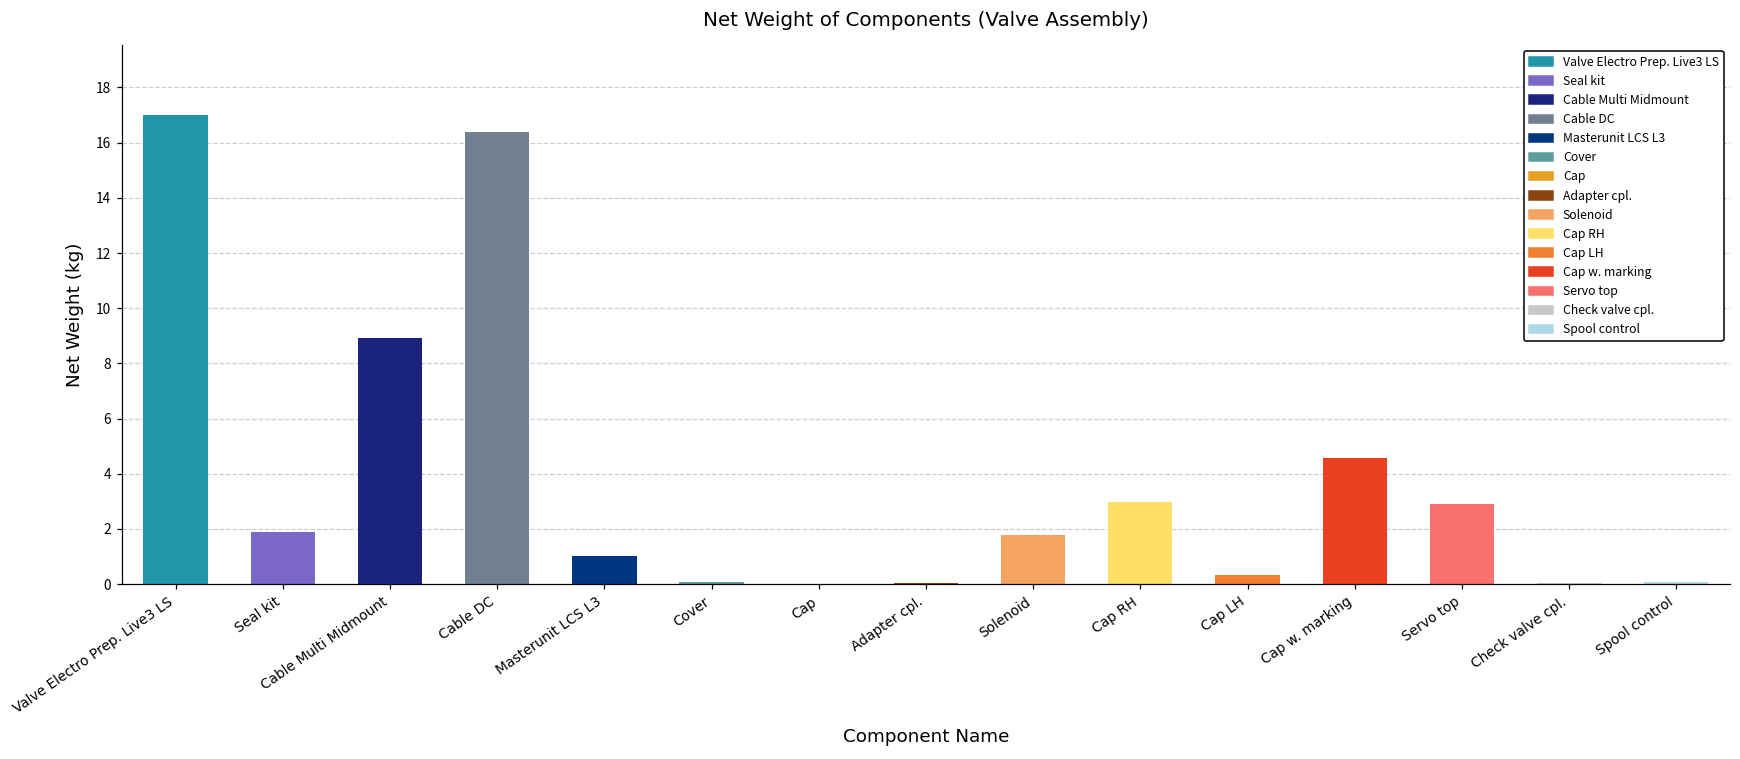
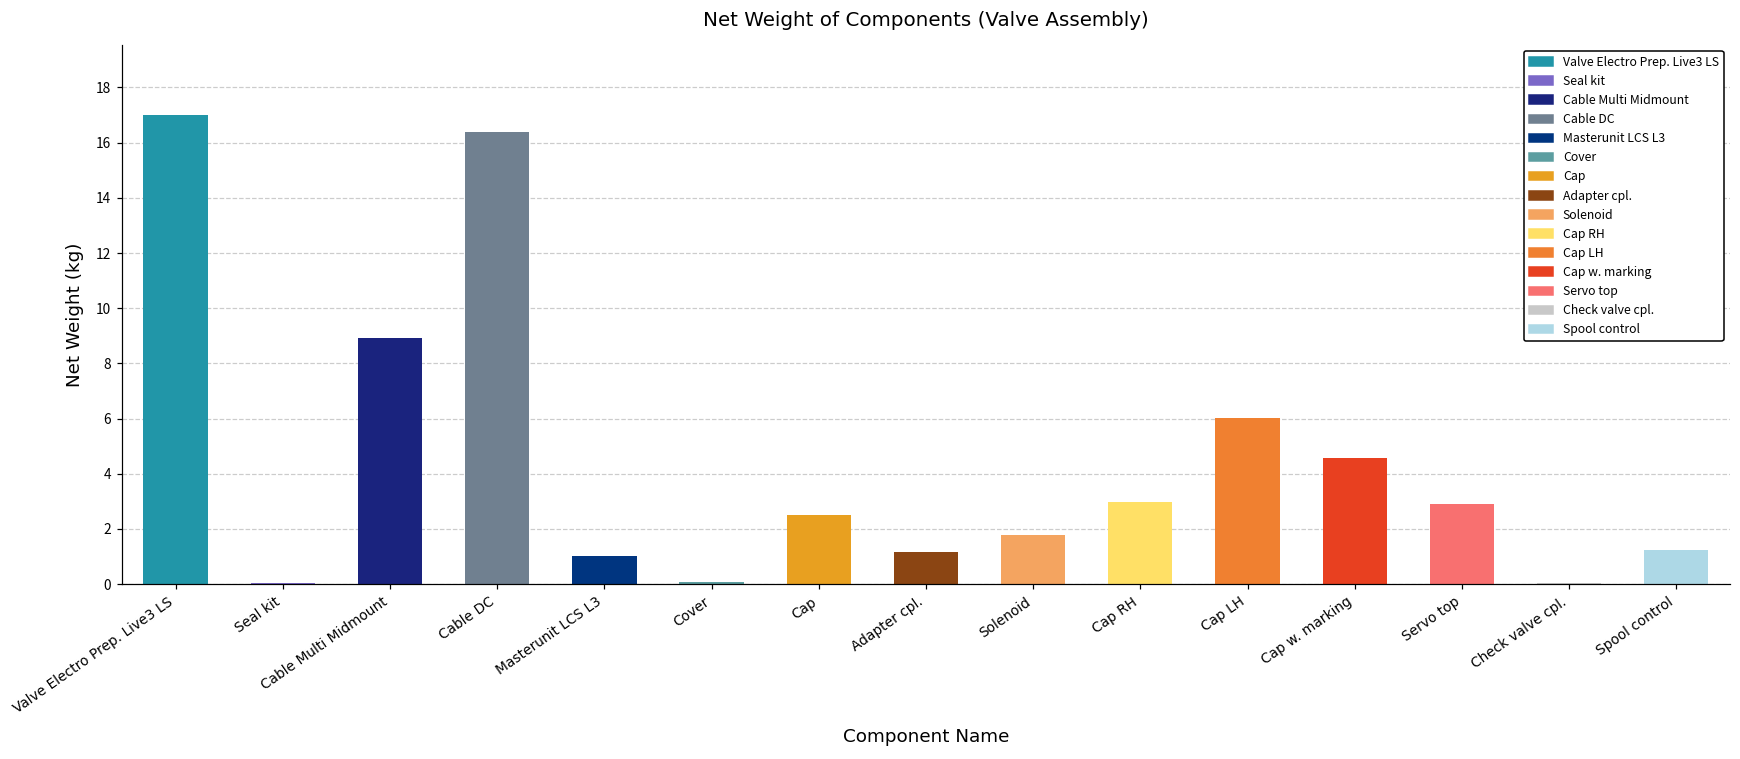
  {
    "Valve Electro Prep. Live3 LS": 17.0,
-   "Seal kit": 1.9,
+   "Seal kit": 0.1,
    "Cable Multi Midmount": 8.9,
    "Cable DC": 16.4,
    "Masterunit LCS L3": 1.0,
-   "Cap": 0.0,
-   "Adapter cpl.": 0.1,
+   "Cap": 2.5,
+   "Adapter cpl.": 1.2,
    "Solenoid": 1.8,
    "Cap RH": 3.0,
-   "Cap LH": 0.3,
+   "Cap LH": 6.0,
    "Cap w. marking": 4.6,
    "Servo top": 2.9,
-   "Spool control": 0.1
+   "Spool control": 1.3
  }
